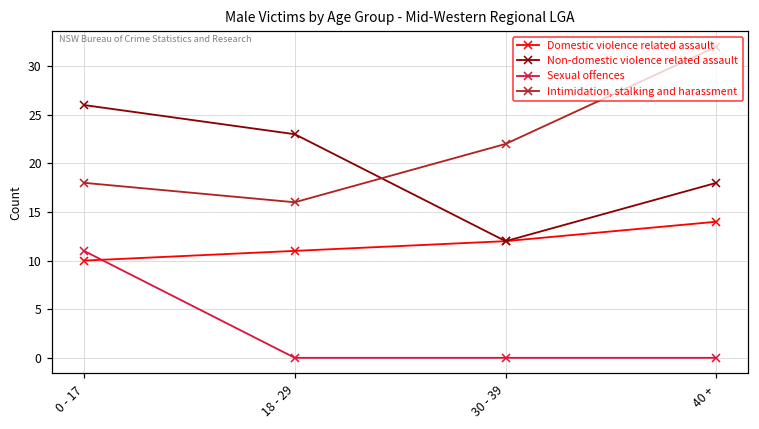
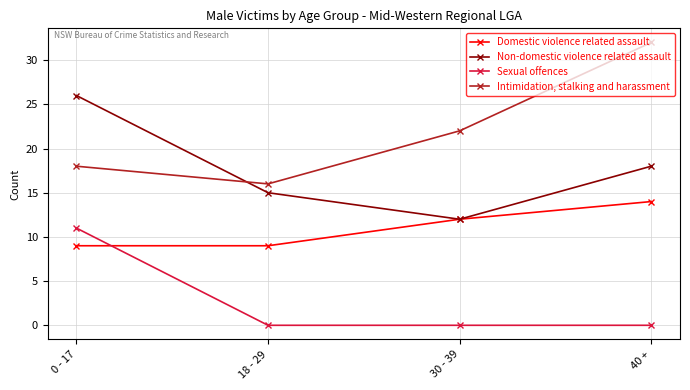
  {
    "Domestic violence related assault": {
-     "0 - 17": 10,
-     "18 - 29": 11,
+     "0 - 17": 9,
+     "18 - 29": 9,
      "40 +": 14
    },
    "Non-domestic violence related assault": {
      "0 - 17": 26,
-     "18 - 29": 23,
+     "18 - 29": 15,
      "40 +": 18
    }
  }
